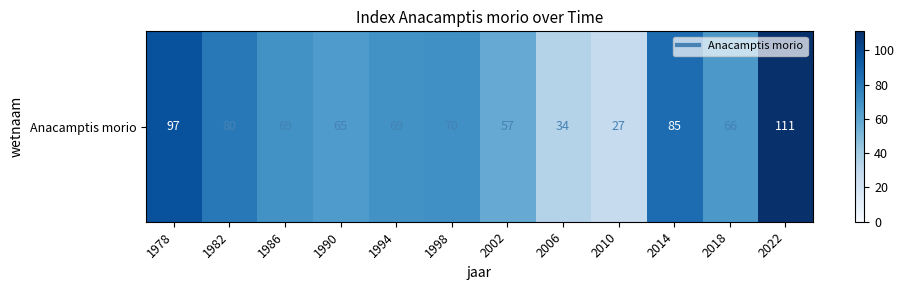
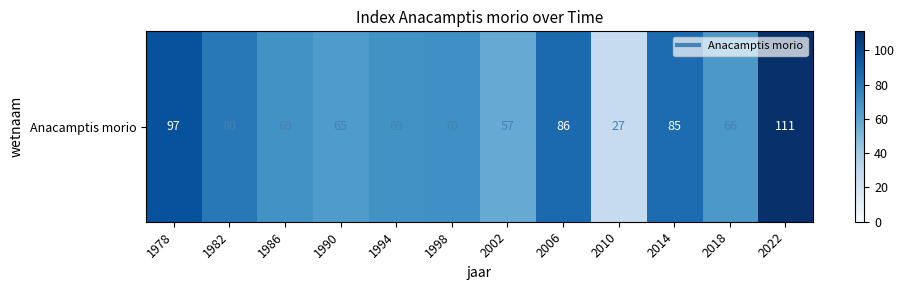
  {
    "Anacamptis morio": {
      "1978": 97,
-     "2006": 34,
+     "2006": 86,
      "2010": 27,
      "2014": 85,
      "2022": 111
    }
  }
